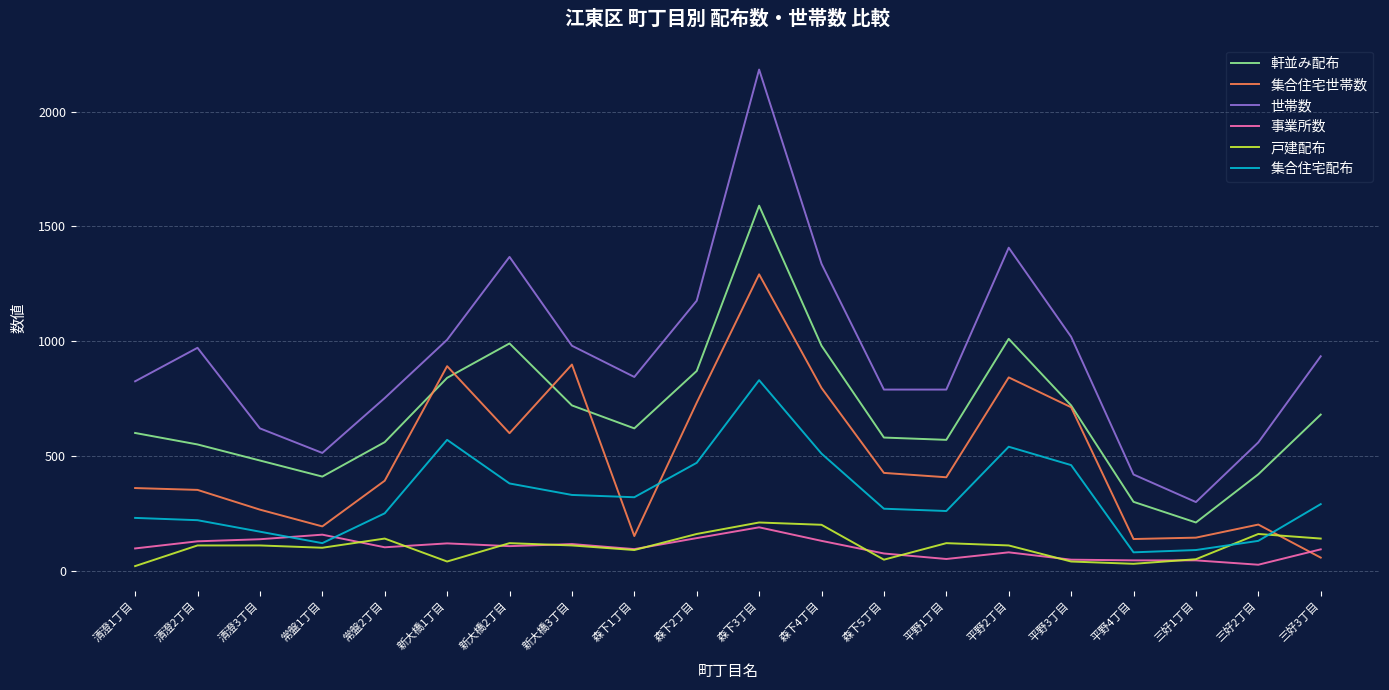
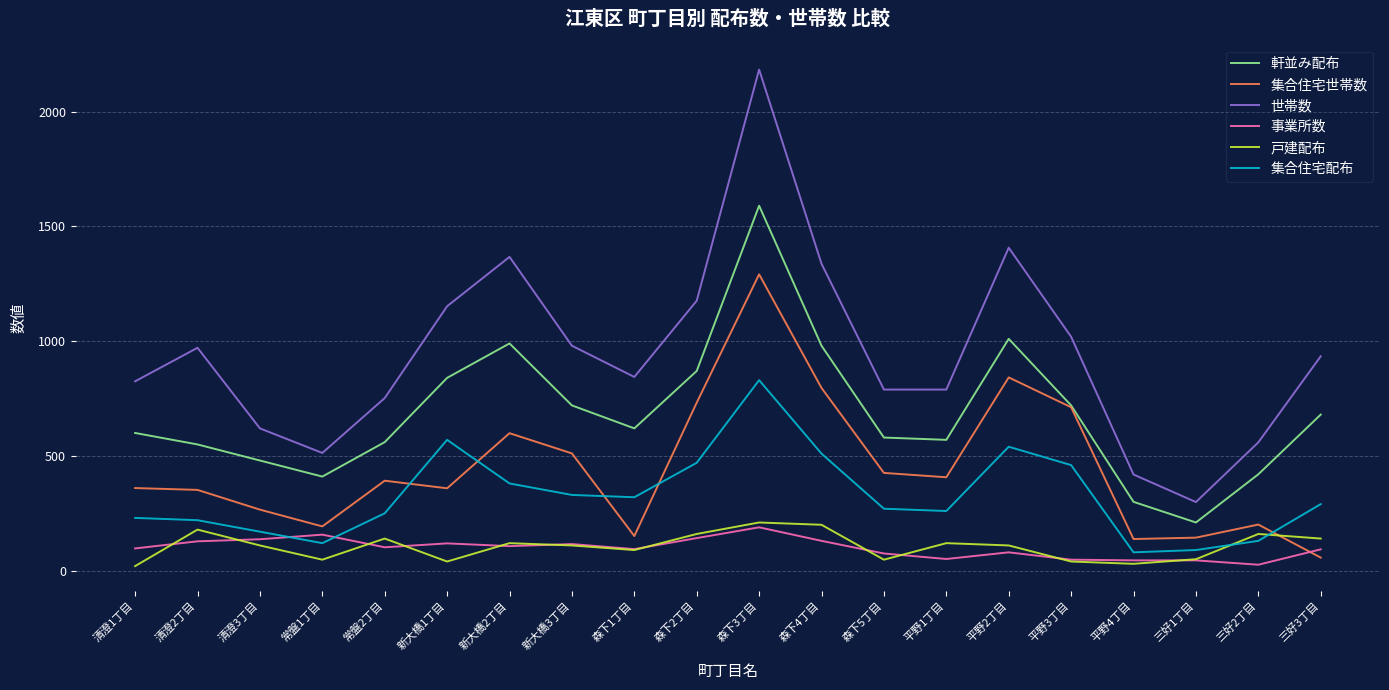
  {
    "軒並み配布": {
      "清澄1丁目": 600,
      "清澄2丁目": 550,
      "清澄3丁目": 480,
      "常盤1丁目": 410,
      "常盤2丁目": 560,
      "新大橋1丁目": 840,
      "新大橋2丁目": 990,
      "新大橋3丁目": 720,
      "森下1丁目": 620,
      "森下2丁目": 870,
      "森下3丁目": 1590,
      "森下4丁目": 980,
      "森下5丁目": 580,
      "平野1丁目": 570,
      "平野2丁目": 1010,
      "平野4丁目": 300,
      "三好1丁目": 210,
      "三好2丁目": 420,
      "三好3丁目": 680
    },
    "集合住宅世帯数": {
      "清澄1丁目": 360,
      "清澄2丁目": 350,
      "清澄3丁目": 270,
      "常盤1丁目": 190,
      "常盤2丁目": 390,
-     "新大橋1丁目": 890,
+     "新大橋1丁目": 360,
      "新大橋2丁目": 600,
-     "新大橋3丁目": 900,
+     "新大橋3丁目": 510,
      "森下1丁目": 150,
      "森下2丁目": 730,
      "森下3丁目": 1290,
      "森下4丁目": 800,
      "森下5丁目": 430,
      "平野1丁目": 410,
      "平野2丁目": 840,
      "平野4丁目": 140,
      "三好1丁目": 140,
      "三好2丁目": 200,
      "三好3丁目": 60
    },
    "世帯数": {
      "清澄1丁目": 830,
      "清澄2丁目": 970,
      "清澄3丁目": 620,
      "常盤1丁目": 510,
      "常盤2丁目": 750,
-     "新大橋1丁目": 1010,
+     "新大橋1丁目": 1150,
      "新大橋2丁目": 1370,
      "新大橋3丁目": 980,
      "森下1丁目": 840,
      "森下2丁目": 1180,
      "森下3丁目": 2180,
      "森下4丁目": 1340,
      "森下5丁目": 790,
      "平野1丁目": 790,
      "平野2丁目": 1410,
      "平野3丁目": 1020,
      "平野4丁目": 420,
      "三好1丁目": 300,
      "三好2丁目": 560,
      "三好3丁目": 930
    },
    "事業所数": {
      "清澄1丁目": 100,
      "清澄2丁目": 130,
      "清澄3丁目": 140,
      "常盤1丁目": 160,
      "常盤2丁目": 100,
      "新大橋1丁目": 120,
      "新大橋2丁目": 110,
      "森下2丁目": 140,
      "森下3丁目": 190,
      "森下4丁目": 130,
      "森下5丁目": 80,
      "平野1丁目": 50,
      "平野2丁目": 80,
      "平野4丁目": 50,
      "三好2丁目": 30,
      "三好3丁目": 90
    },
    "戸建配布": {
      "清澄1丁目": 20,
-     "清澄2丁目": 110,
+     "清澄2丁目": 180,
      "清澄3丁目": 110,
-     "常盤1丁目": 100,
+     "常盤1丁目": 50,
      "常盤2丁目": 140,
      "新大橋1丁目": 40,
      "新大橋2丁目": 120,
      "森下2丁目": 160,
      "森下3丁目": 210,
      "森下4丁目": 200,
      "森下5丁目": 50,
      "平野1丁目": 120,
      "平野2丁目": 110,
      "平野4丁目": 30,
      "三好2丁目": 160,
      "三好3丁目": 140
    },
    "集合住宅配布": {
      "清澄1丁目": 230,
      "清澄2丁目": 220,
      "清澄3丁目": 170,
      "常盤1丁目": 120,
      "常盤2丁目": 250,
      "新大橋1丁目": 570,
      "新大橋2丁目": 380,
      "新大橋3丁目": 330,
      "森下1丁目": 320,
      "森下2丁目": 470,
      "森下3丁目": 830,
      "森下4丁目": 510,
      "森下5丁目": 270,
      "平野1丁目": 260,
      "平野2丁目": 540,
      "平野3丁目": 460,
      "平野4丁目": 80,
      "三好1丁目": 90,
      "三好2丁目": 130,
      "三好3丁目": 290
    }
  }
